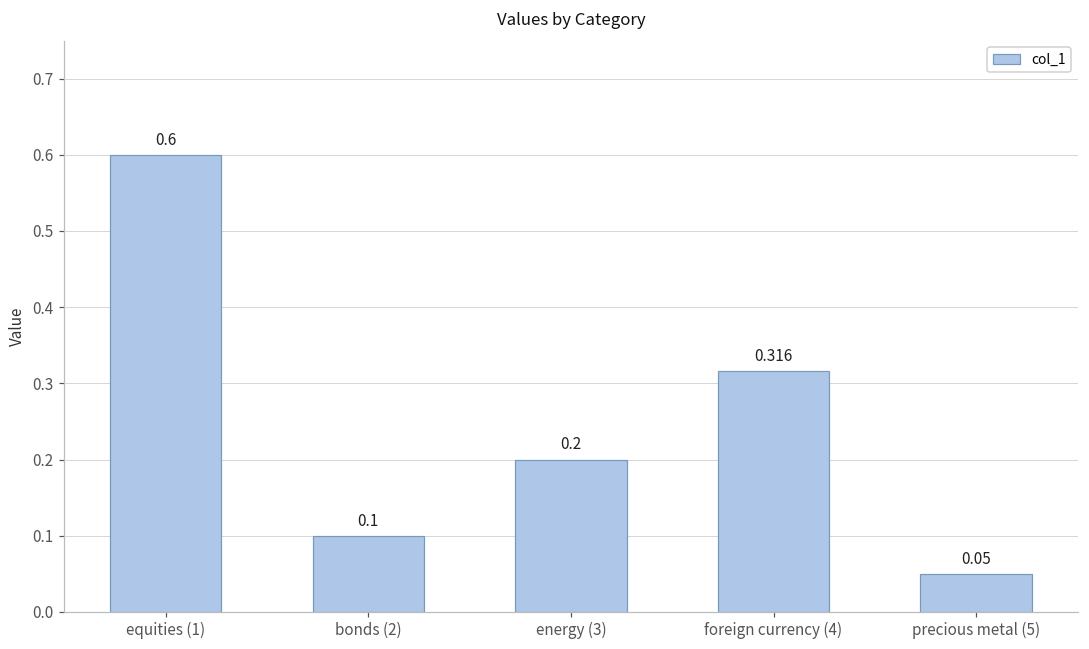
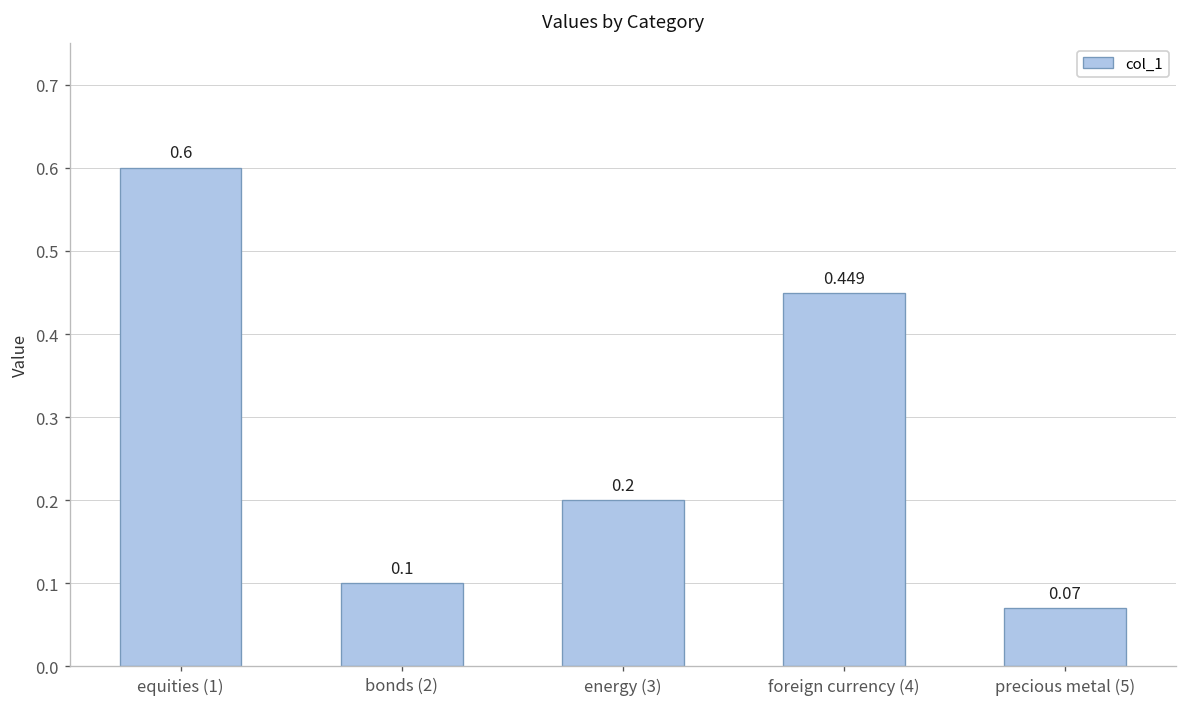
  {
    "equities (1)": 0.6,
    "bonds (2)": 0.1,
    "energy (3)": 0.2,
-   "foreign currency (4)": 0.316,
-   "precious metal (5)": 0.05
+   "foreign currency (4)": 0.449,
+   "precious metal (5)": 0.07
  }
